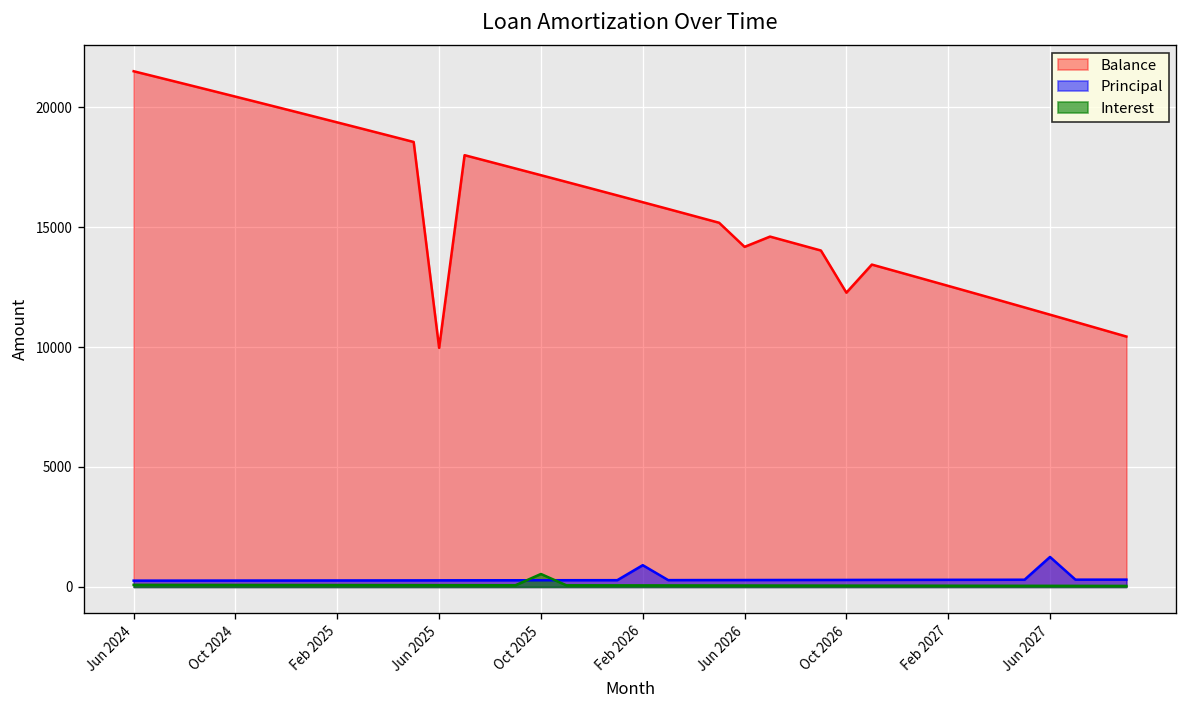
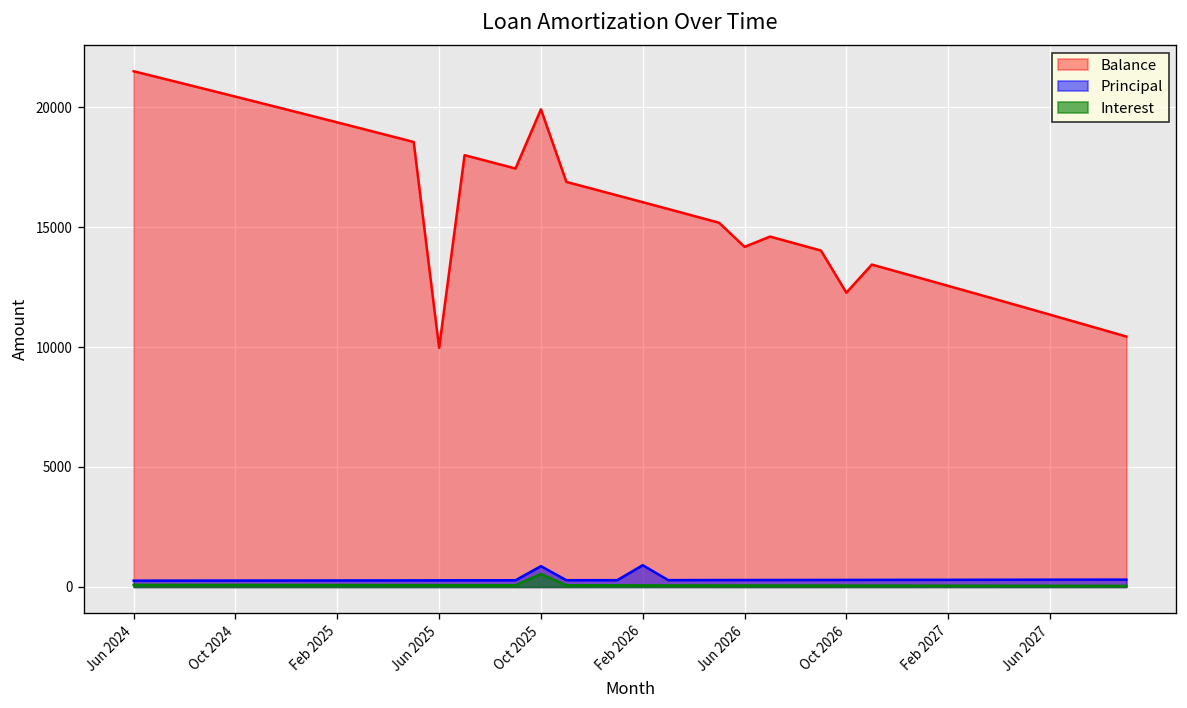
  {
    "Balance": {
      "Jun 2024": 21500,
      "Oct 2024": 20400,
      "Feb 2025": 19400,
      "Jun 2025": 10000,
-     "Oct 2025": 17200,
+     "Oct 2025": 19900,
      "Feb 2026": 16000,
      "Jun 2026": 14200,
      "Oct 2026": 12300,
      "Feb 2027": 12600,
      "Jun 2027": 11400
    },
    "Principal": {
      "Jun 2024": 300,
      "Oct 2024": 300,
      "Feb 2025": 300,
      "Jun 2025": 300,
-     "Oct 2025": 300,
+     "Oct 2025": 900,
      "Feb 2026": 900,
      "Jun 2026": 300,
      "Oct 2026": 300,
      "Feb 2027": 300,
-     "Jun 2027": 1300
+     "Jun 2027": 300
    },
    "Interest": {
      "Jun 2024": 100,
      "Oct 2024": 100,
      "Feb 2025": 100,
      "Jun 2025": 100,
      "Oct 2025": 500,
      "Feb 2026": 100,
      "Jun 2026": 100,
      "Oct 2026": 100,
      "Feb 2027": 100,
      "Jun 2027": 0
    }
  }
